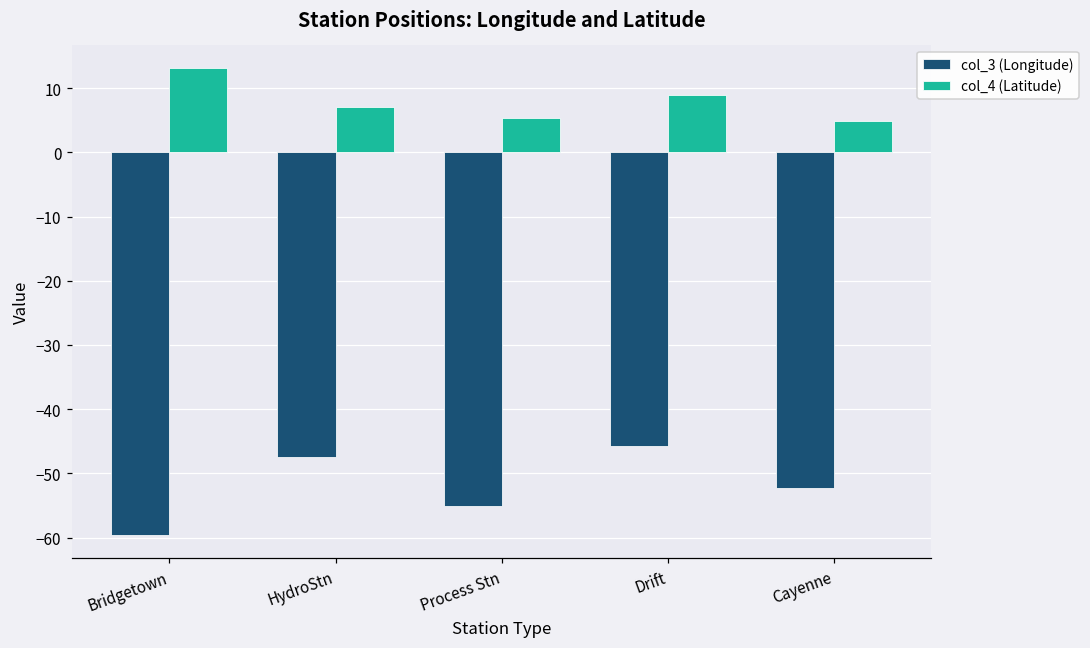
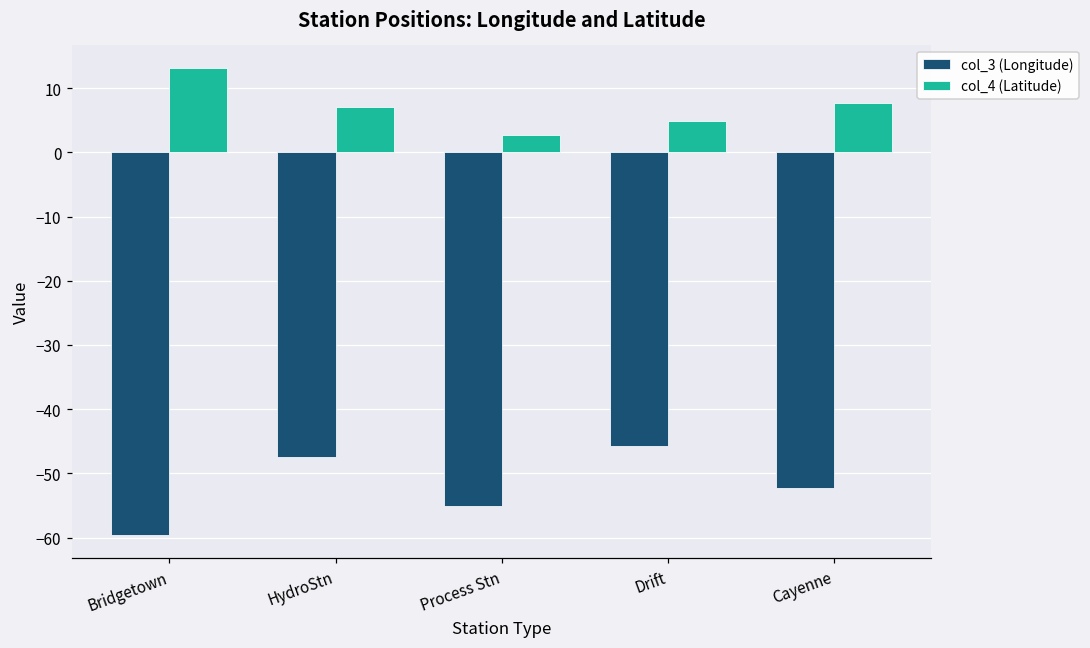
  {
    "col_3 (Longitude)": {
      "Bridgetown": -60,
      "HydroStn": -47,
      "Process Stn": -55,
      "Drift": -46,
      "Cayenne": -52
    },
    "col_4 (Latitude)": {
      "Bridgetown": 13,
      "HydroStn": 7,
-     "Process Stn": 5,
-     "Drift": 9,
-     "Cayenne": 5
+     "Process Stn": 3,
+     "Drift": 5,
+     "Cayenne": 8
    }
  }
